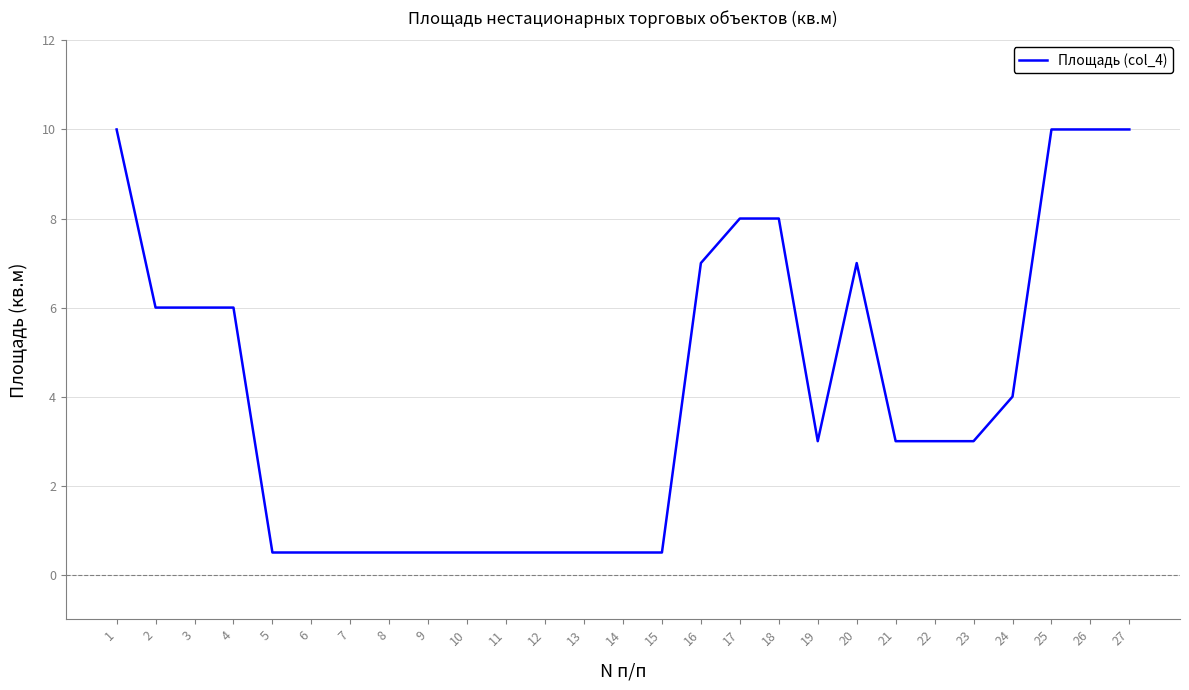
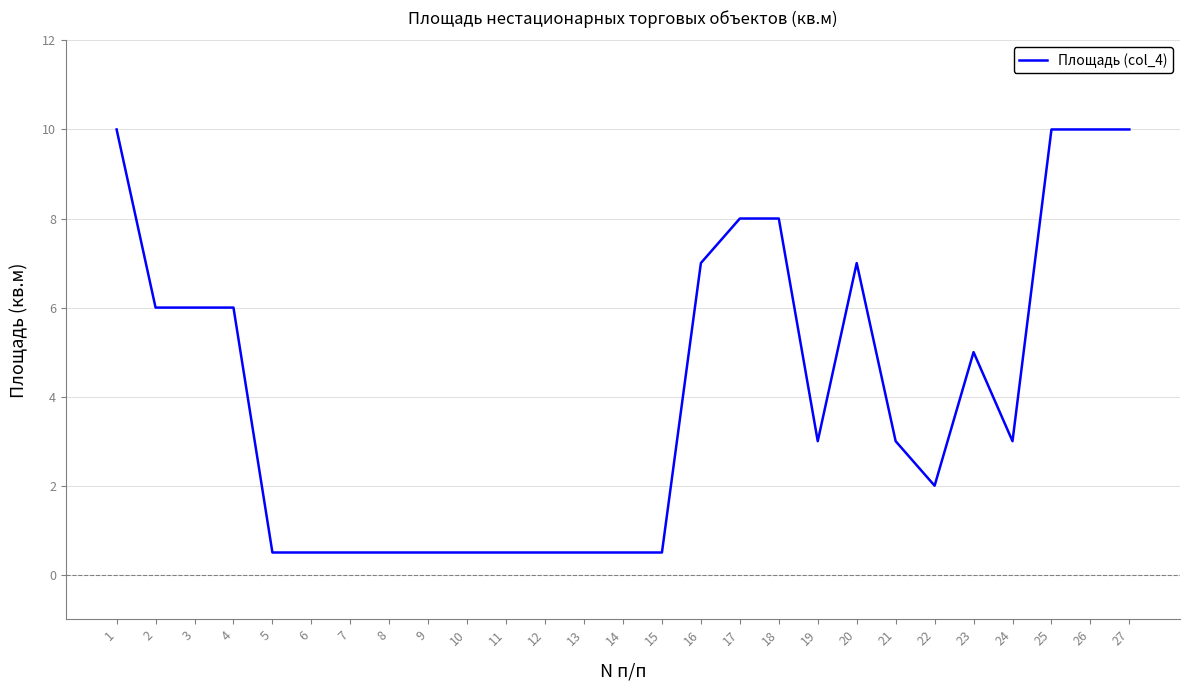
  {
    "1": 10,
    "2": 6,
    "3": 6,
    "4": 6,
    "5": 0.5,
    "6": 0.5,
    "7": 0.5,
    "8": 0.5,
    "9": 0.5,
    "10": 0.5,
    "11": 0.5,
    "12": 0.5,
    "13": 0.5,
    "14": 0.5,
    "15": 0.5,
    "16": 7,
    "17": 8,
    "18": 8,
    "19": 3,
    "20": 7,
    "21": 3,
-   "22": 3,
-   "23": 3,
-   "24": 4,
+   "22": 2,
+   "23": 5,
+   "24": 3,
    "25": 10,
    "26": 10,
    "27": 10
  }
